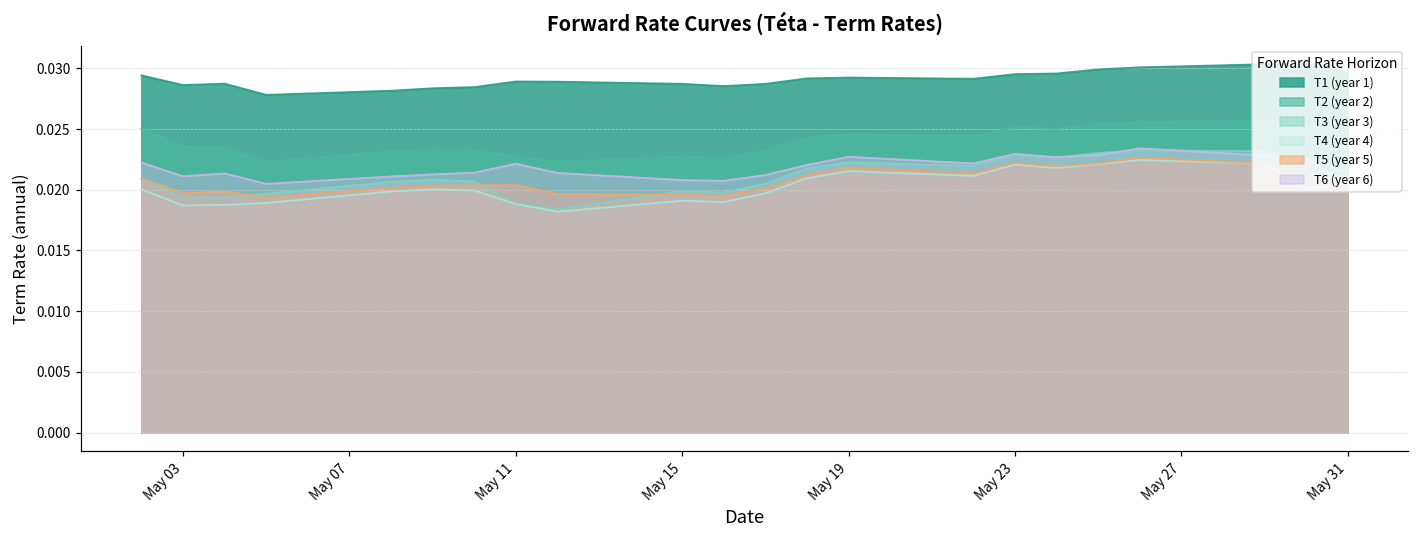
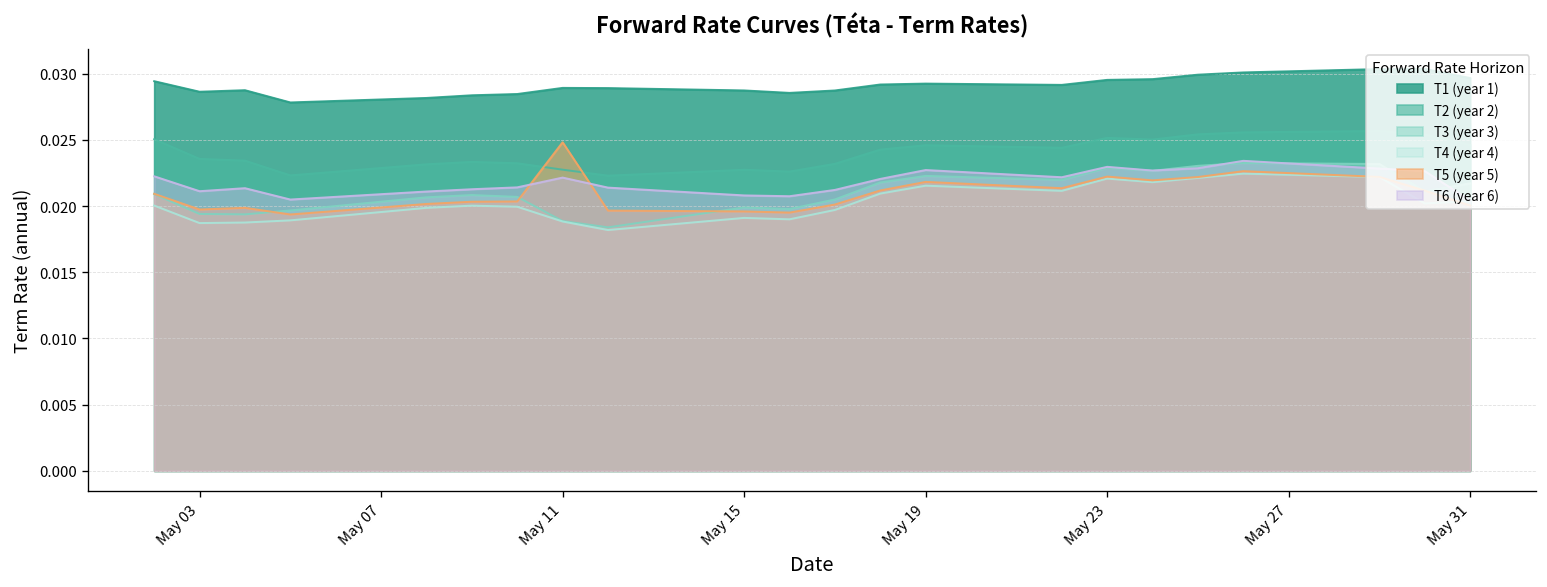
  {
    "T5 (year 5)": {
      "May 03": 0.0197,
-     "May 11": 0.0204,
+     "May 11": 0.0248,
      "May 15": 0.0196,
      "May 19": 0.0218,
      "May 31": 0.0200
    }
  }
